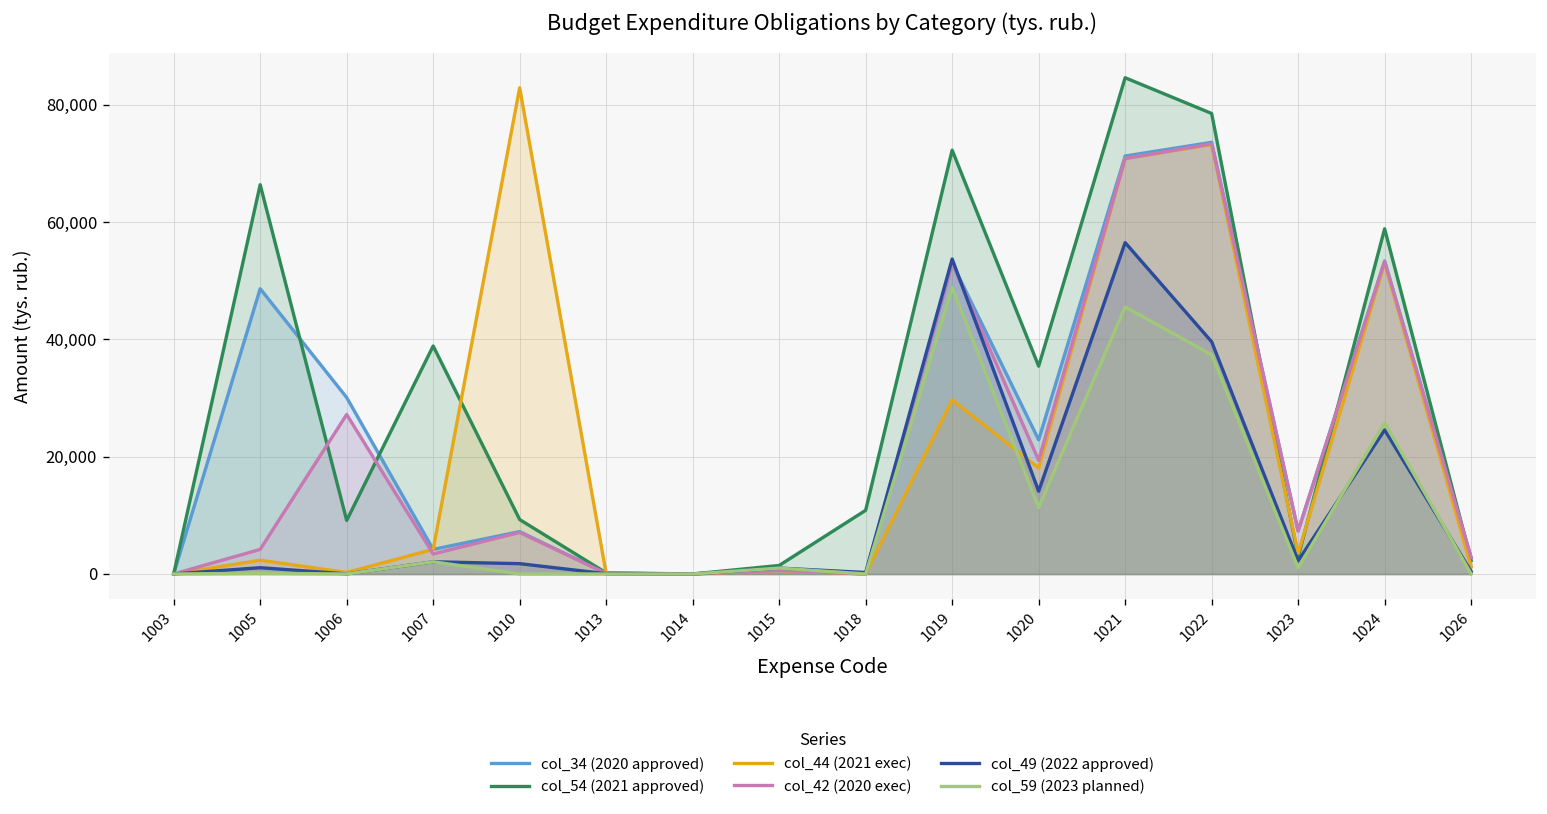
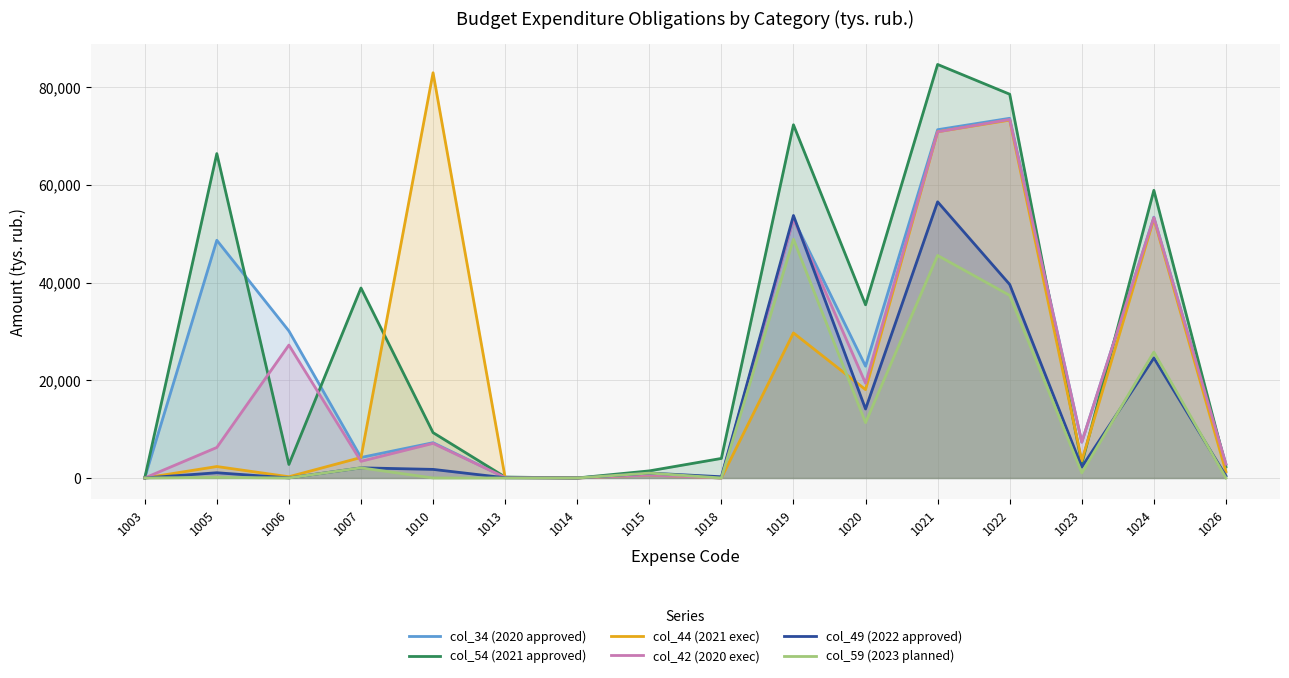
  {
    "col_34 (2020 approved)": {
      "1005": "49,000",
      "1006": "30,000",
      "1020": "23,000"
    },
    "col_54 (2021 approved)": {
      "1005": "66,000",
-     "1006": "9,000",
+     "1006": "3,000",
      "1007": "39,000",
      "1010": "9,000",
-     "1018": "11,000",
+     "1018": "4,000",
      "1019": "72,000",
      "1020": "35,000",
      "1021": "85,000",
      "1022": "79,000",
      "1023": "3,000",
      "1024": "59,000",
      "1026": "2,000"
    },
    "col_44 (2021 exec)": {
      "1005": "2,000",
      "1010": "83,000",
      "1019": "30,000",
      "1020": "18,000",
      "1023": "4,000",
      "1026": "1,000"
    },
    "col_42 (2020 exec)": {
-     "1005": "4,000",
+     "1005": "6,000",
      "1006": "27,000",
      "1007": "3,000",
      "1020": "19,000"
    },
    "col_49 (2022 approved)": {
      "1005": "1,000",
      "1010": "2,000",
      "1019": "54,000",
      "1020": "14,000",
      "1021": "57,000",
      "1022": "40,000",
      "1023": "2,000",
      "1024": "25,000"
    },
    "col_59 (2023 planned)": {
      "1005": "0",
      "1010": "0",
      "1019": "49,000",
      "1020": "11,000",
      "1021": "46,000",
      "1022": "37,000",
      "1023": "1,000",
      "1024": "26,000"
    }
  }
